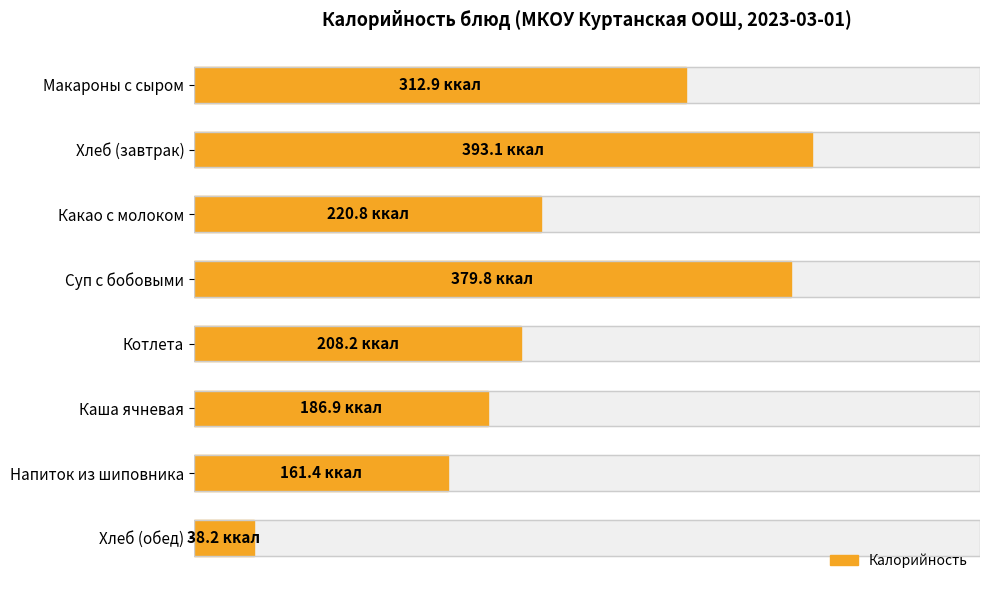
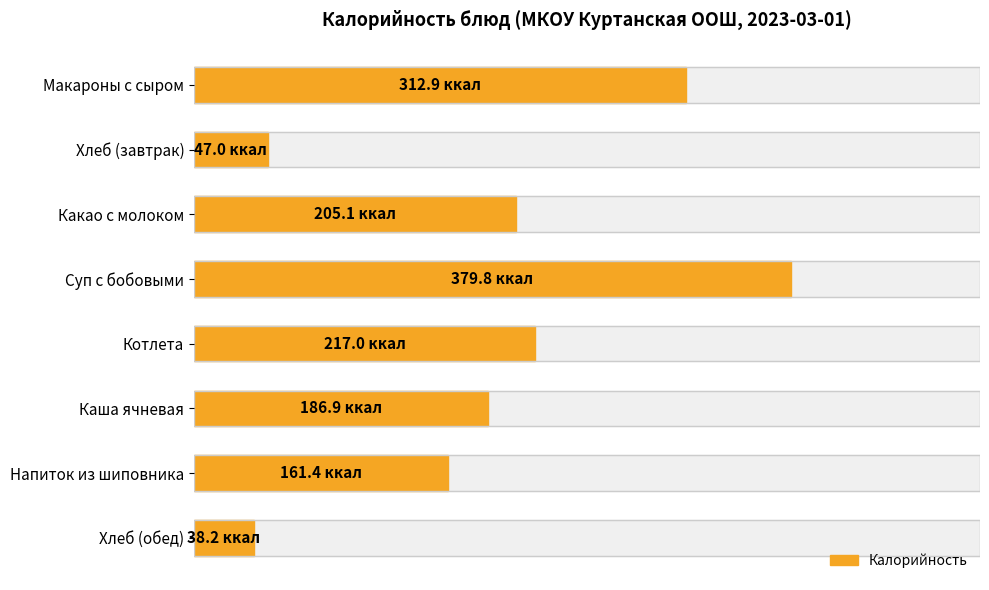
  {
    "Калорийность": {
-     "Хлеб (завтрак)": 393.1,
-     "Какао с молоком": 220.8,
-     "Котлета": 208.2
+     "Хлеб (завтрак)": 47.0,
+     "Какао с молоком": 205.1,
+     "Котлета": 217.0
    }
  }
